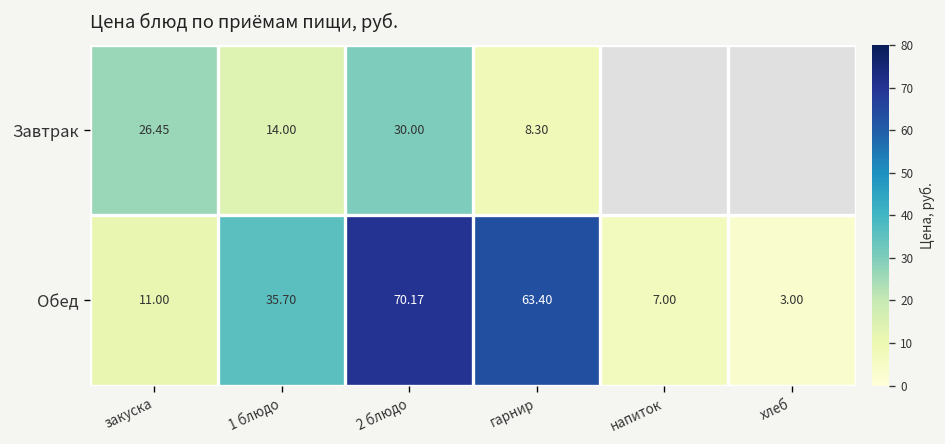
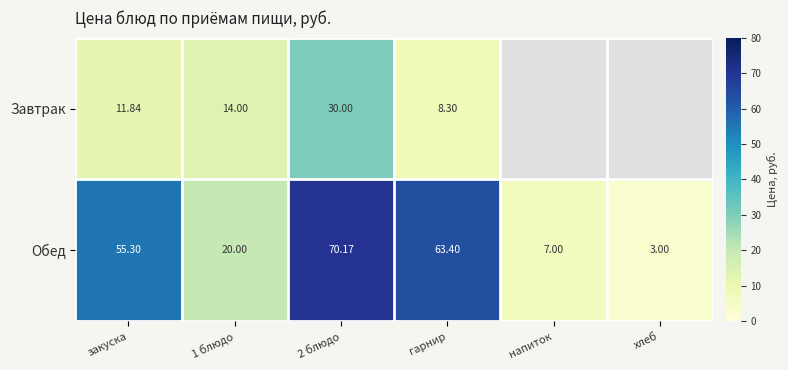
  {
    "Завтрак": {
-     "закуска": 26.45,
+     "закуска": 11.84,
      "1 блюдо": 14.00,
      "2 блюдо": 30.00,
      "гарнир": 8.30
    },
    "Обед": {
-     "закуска": 11.00,
-     "1 блюдо": 35.70,
+     "закуска": 55.30,
+     "1 блюдо": 20.00,
      "2 блюдо": 70.17,
      "гарнир": 63.40,
      "напиток": 7.00,
      "хлеб": 3.00
    }
  }
